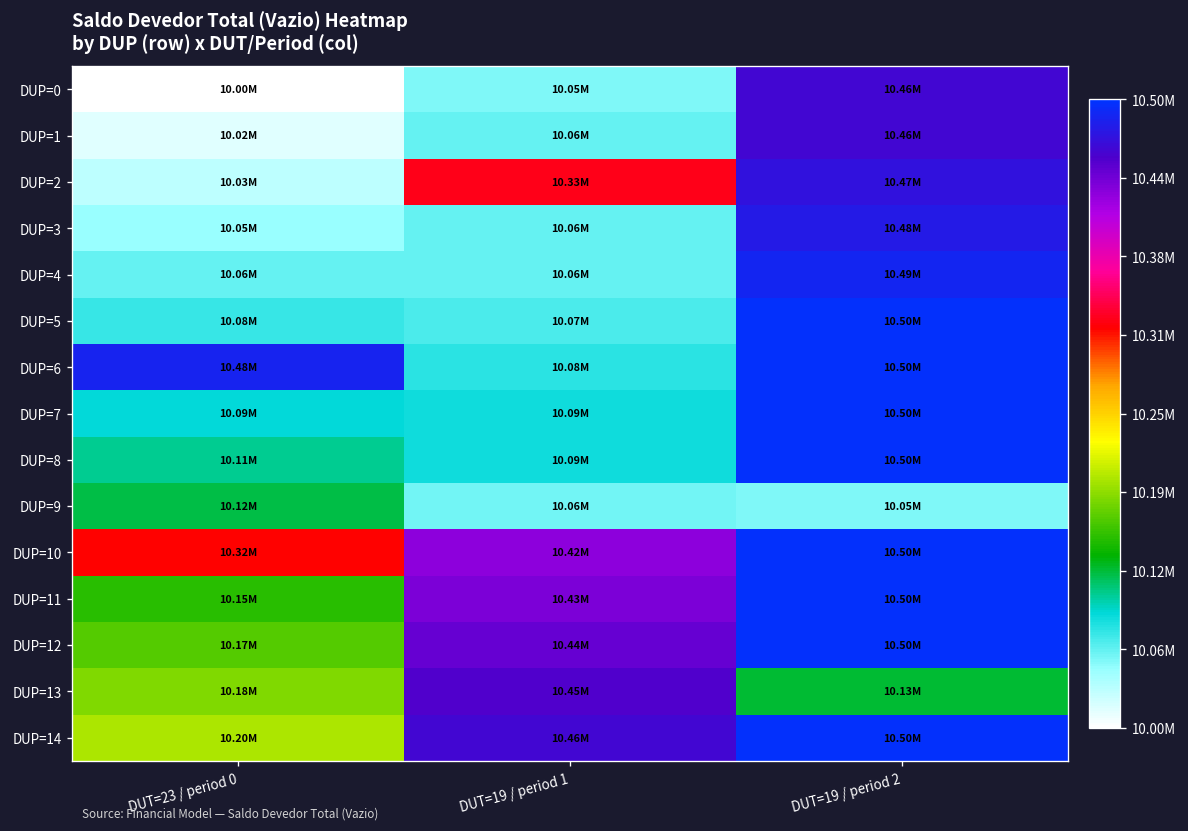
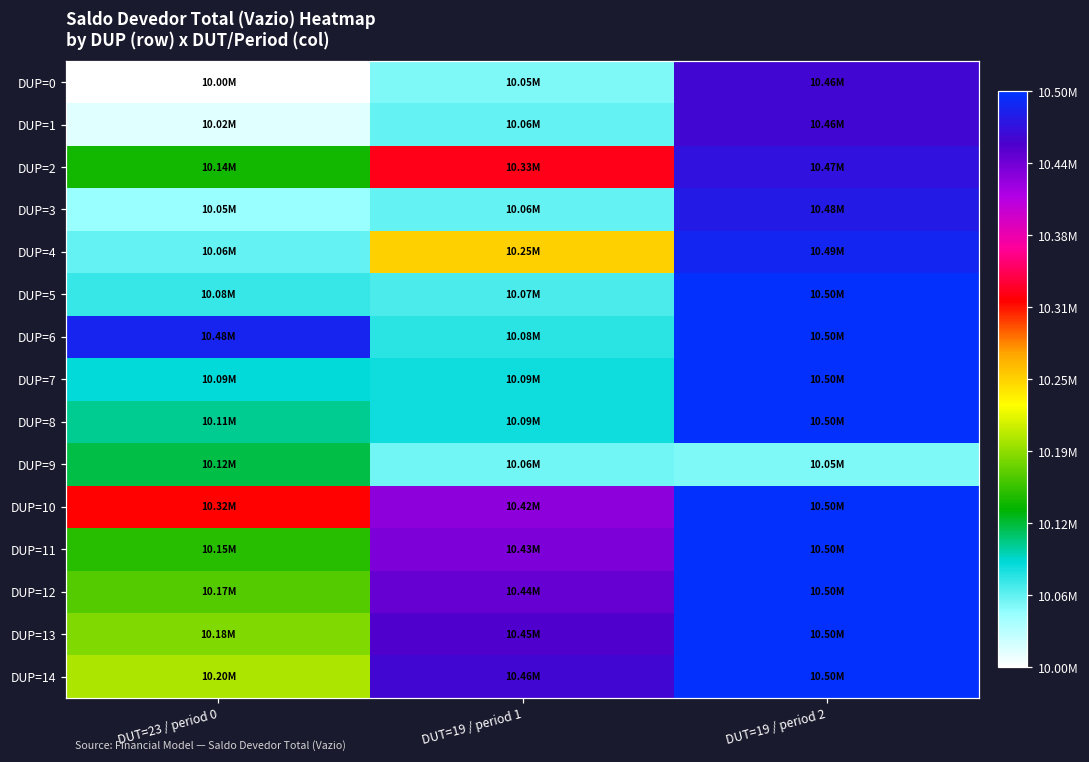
  {
    "DUP=0": {
      "DUT=23 / period 0": "10.00M",
      "DUT=19 / period 1": "10.05M",
      "DUT=19 / period 2": "10.46M"
    },
    "DUP=1": {
      "DUT=23 / period 0": "10.02M",
      "DUT=19 / period 1": "10.06M",
      "DUT=19 / period 2": "10.46M"
    },
    "DUP=2": {
-     "DUT=23 / period 0": "10.03M",
+     "DUT=23 / period 0": "10.14M",
      "DUT=19 / period 1": "10.33M",
      "DUT=19 / period 2": "10.47M"
    },
    "DUP=3": {
      "DUT=23 / period 0": "10.05M",
      "DUT=19 / period 1": "10.06M",
      "DUT=19 / period 2": "10.48M"
    },
    "DUP=4": {
      "DUT=23 / period 0": "10.06M",
-     "DUT=19 / period 1": "10.06M",
+     "DUT=19 / period 1": "10.25M",
      "DUT=19 / period 2": "10.49M"
    },
    "DUP=5": {
      "DUT=23 / period 0": "10.08M",
      "DUT=19 / period 1": "10.07M",
      "DUT=19 / period 2": "10.50M"
    },
    "DUP=6": {
      "DUT=23 / period 0": "10.48M",
      "DUT=19 / period 1": "10.08M",
      "DUT=19 / period 2": "10.50M"
    },
    "DUP=7": {
      "DUT=23 / period 0": "10.09M",
      "DUT=19 / period 1": "10.09M",
      "DUT=19 / period 2": "10.50M"
    },
    "DUP=8": {
      "DUT=23 / period 0": "10.11M",
      "DUT=19 / period 1": "10.09M",
      "DUT=19 / period 2": "10.50M"
    },
    "DUP=9": {
      "DUT=23 / period 0": "10.12M",
      "DUT=19 / period 1": "10.06M",
      "DUT=19 / period 2": "10.05M"
    },
    "DUP=10": {
      "DUT=23 / period 0": "10.32M",
      "DUT=19 / period 1": "10.42M",
      "DUT=19 / period 2": "10.50M"
    },
    "DUP=11": {
      "DUT=23 / period 0": "10.15M",
      "DUT=19 / period 1": "10.43M",
      "DUT=19 / period 2": "10.50M"
    },
    "DUP=12": {
      "DUT=23 / period 0": "10.17M",
      "DUT=19 / period 1": "10.44M",
      "DUT=19 / period 2": "10.50M"
    },
    "DUP=13": {
      "DUT=23 / period 0": "10.18M",
      "DUT=19 / period 1": "10.45M",
-     "DUT=19 / period 2": "10.13M"
+     "DUT=19 / period 2": "10.50M"
    },
    "DUP=14": {
      "DUT=23 / period 0": "10.20M",
      "DUT=19 / period 1": "10.46M",
      "DUT=19 / period 2": "10.50M"
    }
  }
